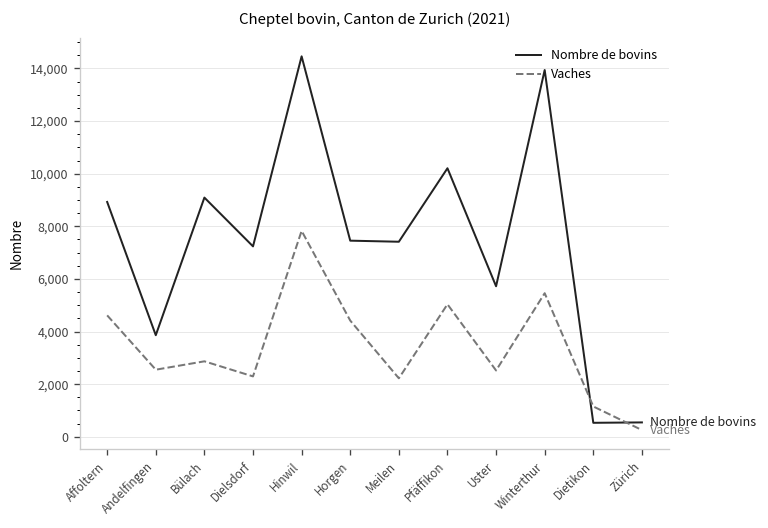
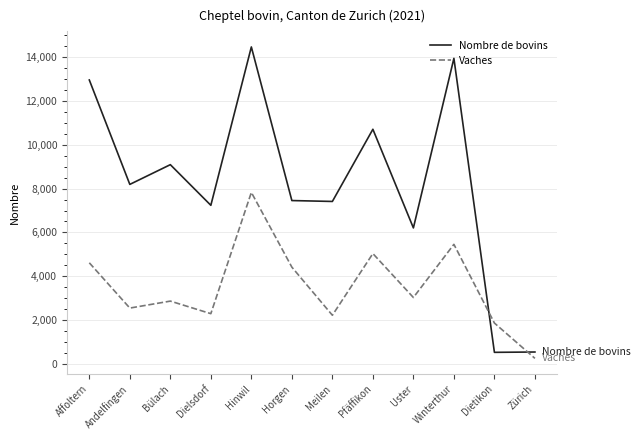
  {
    "Nombre de bovins": {
-     "Affoltern": "8,900",
-     "Andelfingen": "3,900",
+     "Affoltern": "13,000",
+     "Andelfingen": "8,200",
      "Bülach": "9,100",
      "Dielsdorf": "7,200",
      "Hinwil": "14,500",
      "Horgen": "7,500",
      "Meilen": "7,400",
-     "Pfäffikon": "10,200",
-     "Uster": "5,700",
+     "Pfäffikon": "10,700",
+     "Uster": "6,200",
      "Winterthur": "13,900",
      "Dietikon": "500",
      "Zürich": "500"
    },
    "Vaches": {
      "Affoltern": "4,600",
      "Andelfingen": "2,600",
      "Bülach": "2,900",
      "Dielsdorf": "2,300",
      "Hinwil": "7,800",
      "Horgen": "4,400",
      "Meilen": "2,200",
      "Pfäffikon": "5,000",
-     "Uster": "2,500",
+     "Uster": "3,000",
      "Winterthur": "5,500",
-     "Dietikon": "1,200",
+     "Dietikon": "1,900",
      "Zürich": "300"
    }
  }
